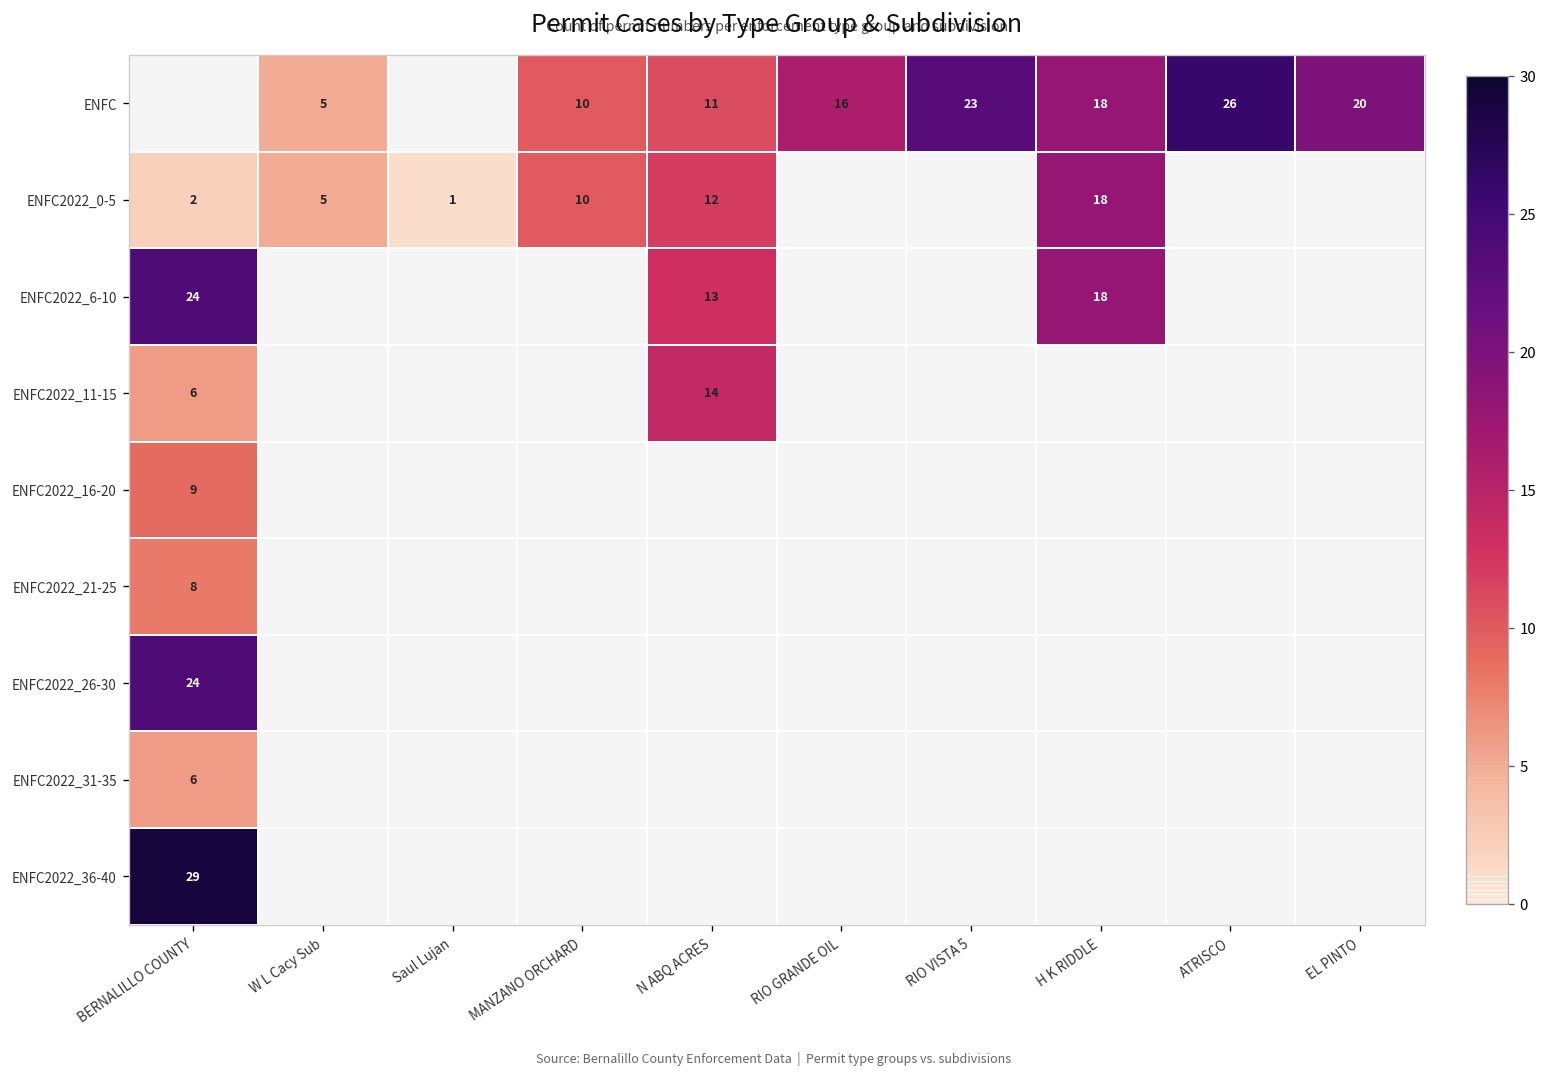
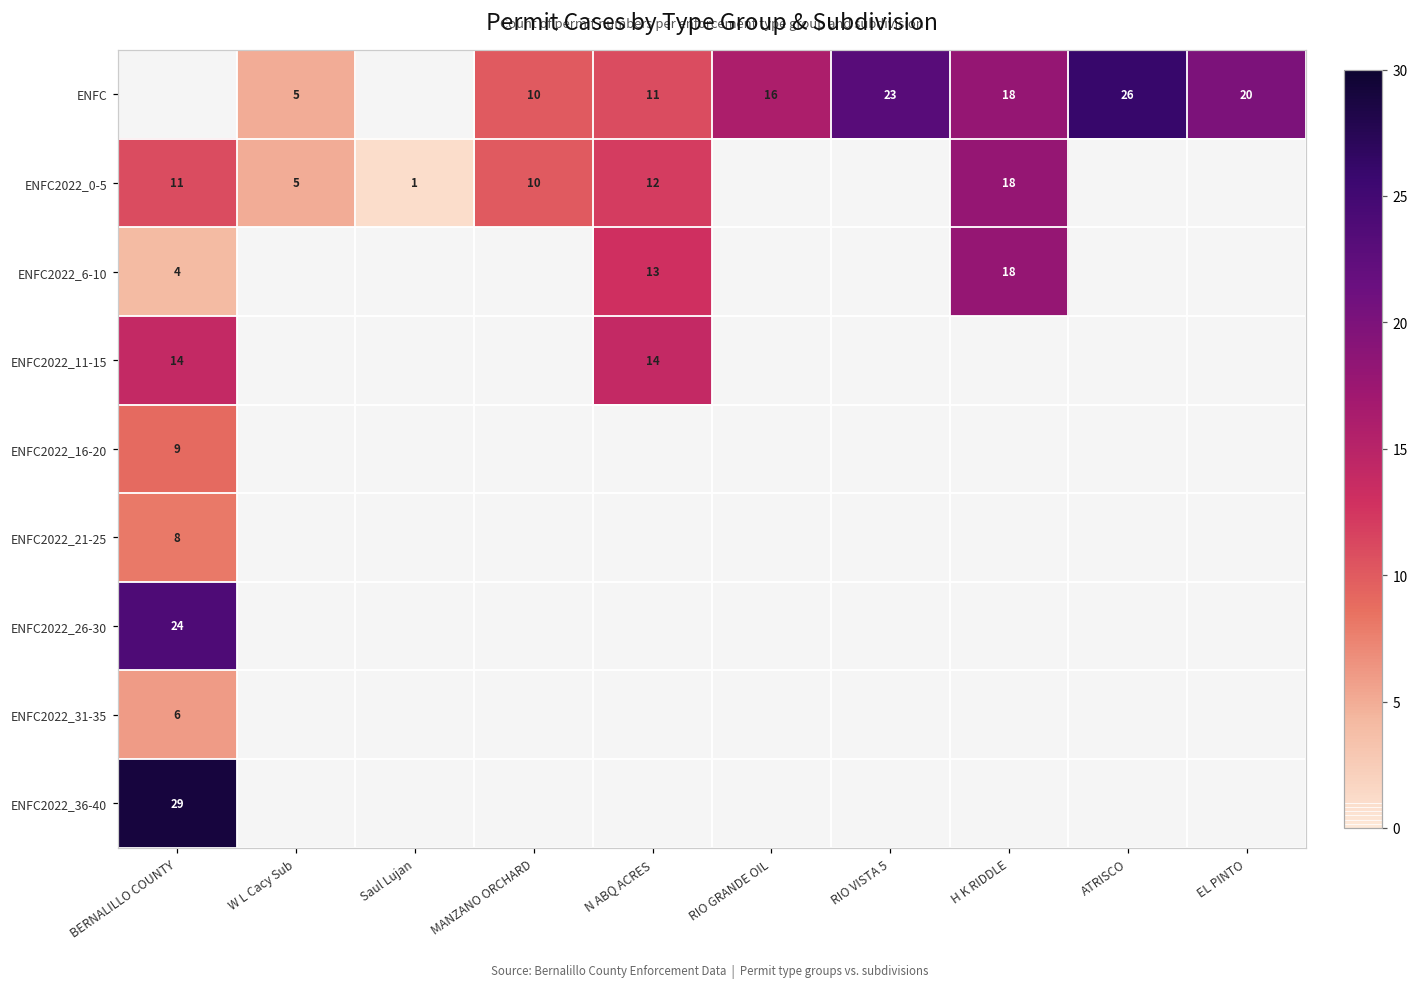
  {
    "ENFC": {
      "W L Cacy Sub": 5,
      "MANZANO ORCHARD": 10,
      "N ABQ ACRES": 11,
      "RIO GRANDE OIL": 16,
      "RIO VISTA 5": 23,
      "H K RIDDLE": 18,
      "ATRISCO": 26,
      "EL PINTO": 20
    },
    "ENFC2022_0-5": {
-     "BERNALILLO COUNTY": 2,
+     "BERNALILLO COUNTY": 11,
      "W L Cacy Sub": 5,
      "Saul Lujan": 1,
      "MANZANO ORCHARD": 10,
      "N ABQ ACRES": 12,
      "H K RIDDLE": 18
    },
    "ENFC2022_6-10": {
-     "BERNALILLO COUNTY": 24,
+     "BERNALILLO COUNTY": 4,
      "N ABQ ACRES": 13,
      "H K RIDDLE": 18
    },
    "ENFC2022_11-15": {
-     "BERNALILLO COUNTY": 6,
+     "BERNALILLO COUNTY": 14,
      "N ABQ ACRES": 14
    },
    "ENFC2022_16-20": {
      "BERNALILLO COUNTY": 9
    },
    "ENFC2022_21-25": {
      "BERNALILLO COUNTY": 8
    },
    "ENFC2022_26-30": {
      "BERNALILLO COUNTY": 24
    },
    "ENFC2022_31-35": {
      "BERNALILLO COUNTY": 6
    },
    "ENFC2022_36-40": {
      "BERNALILLO COUNTY": 29
    }
  }
